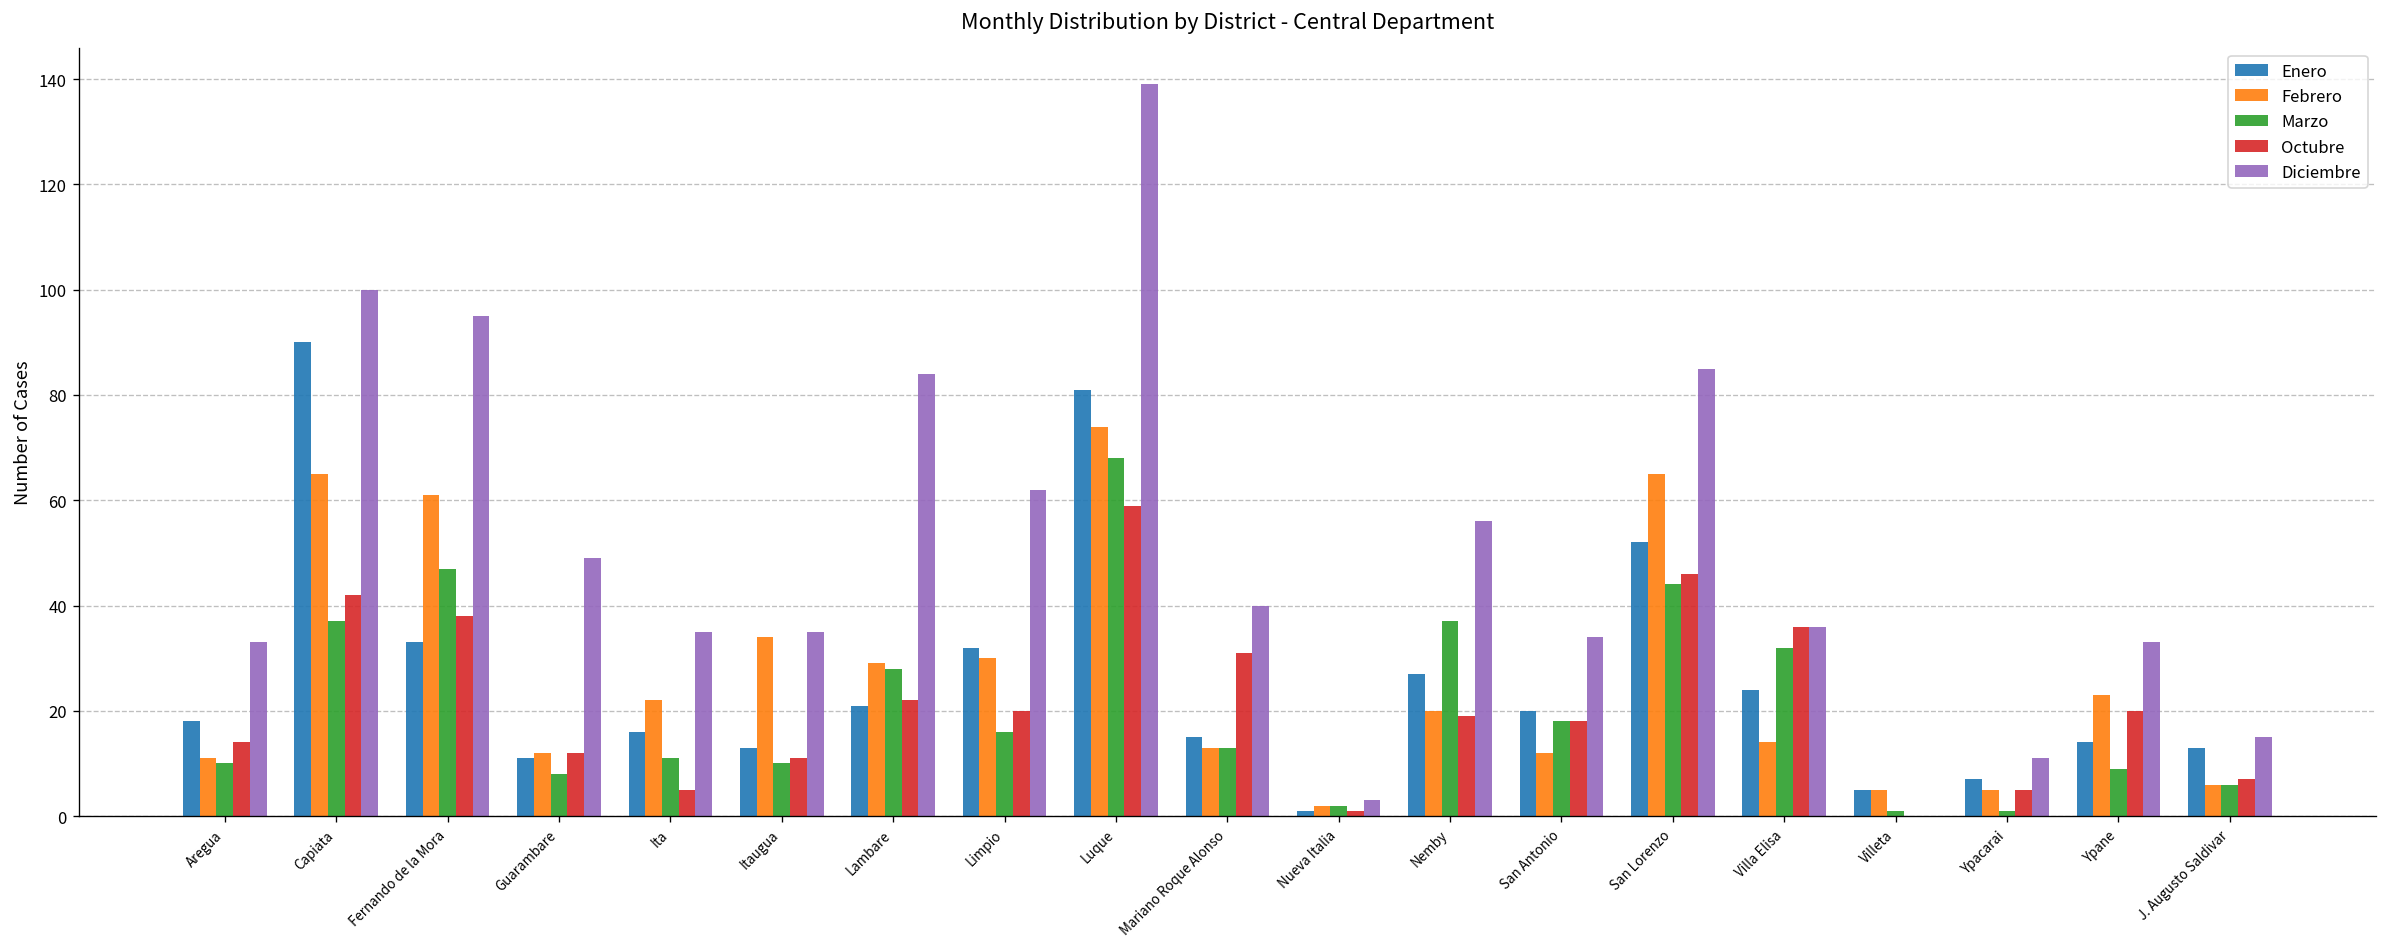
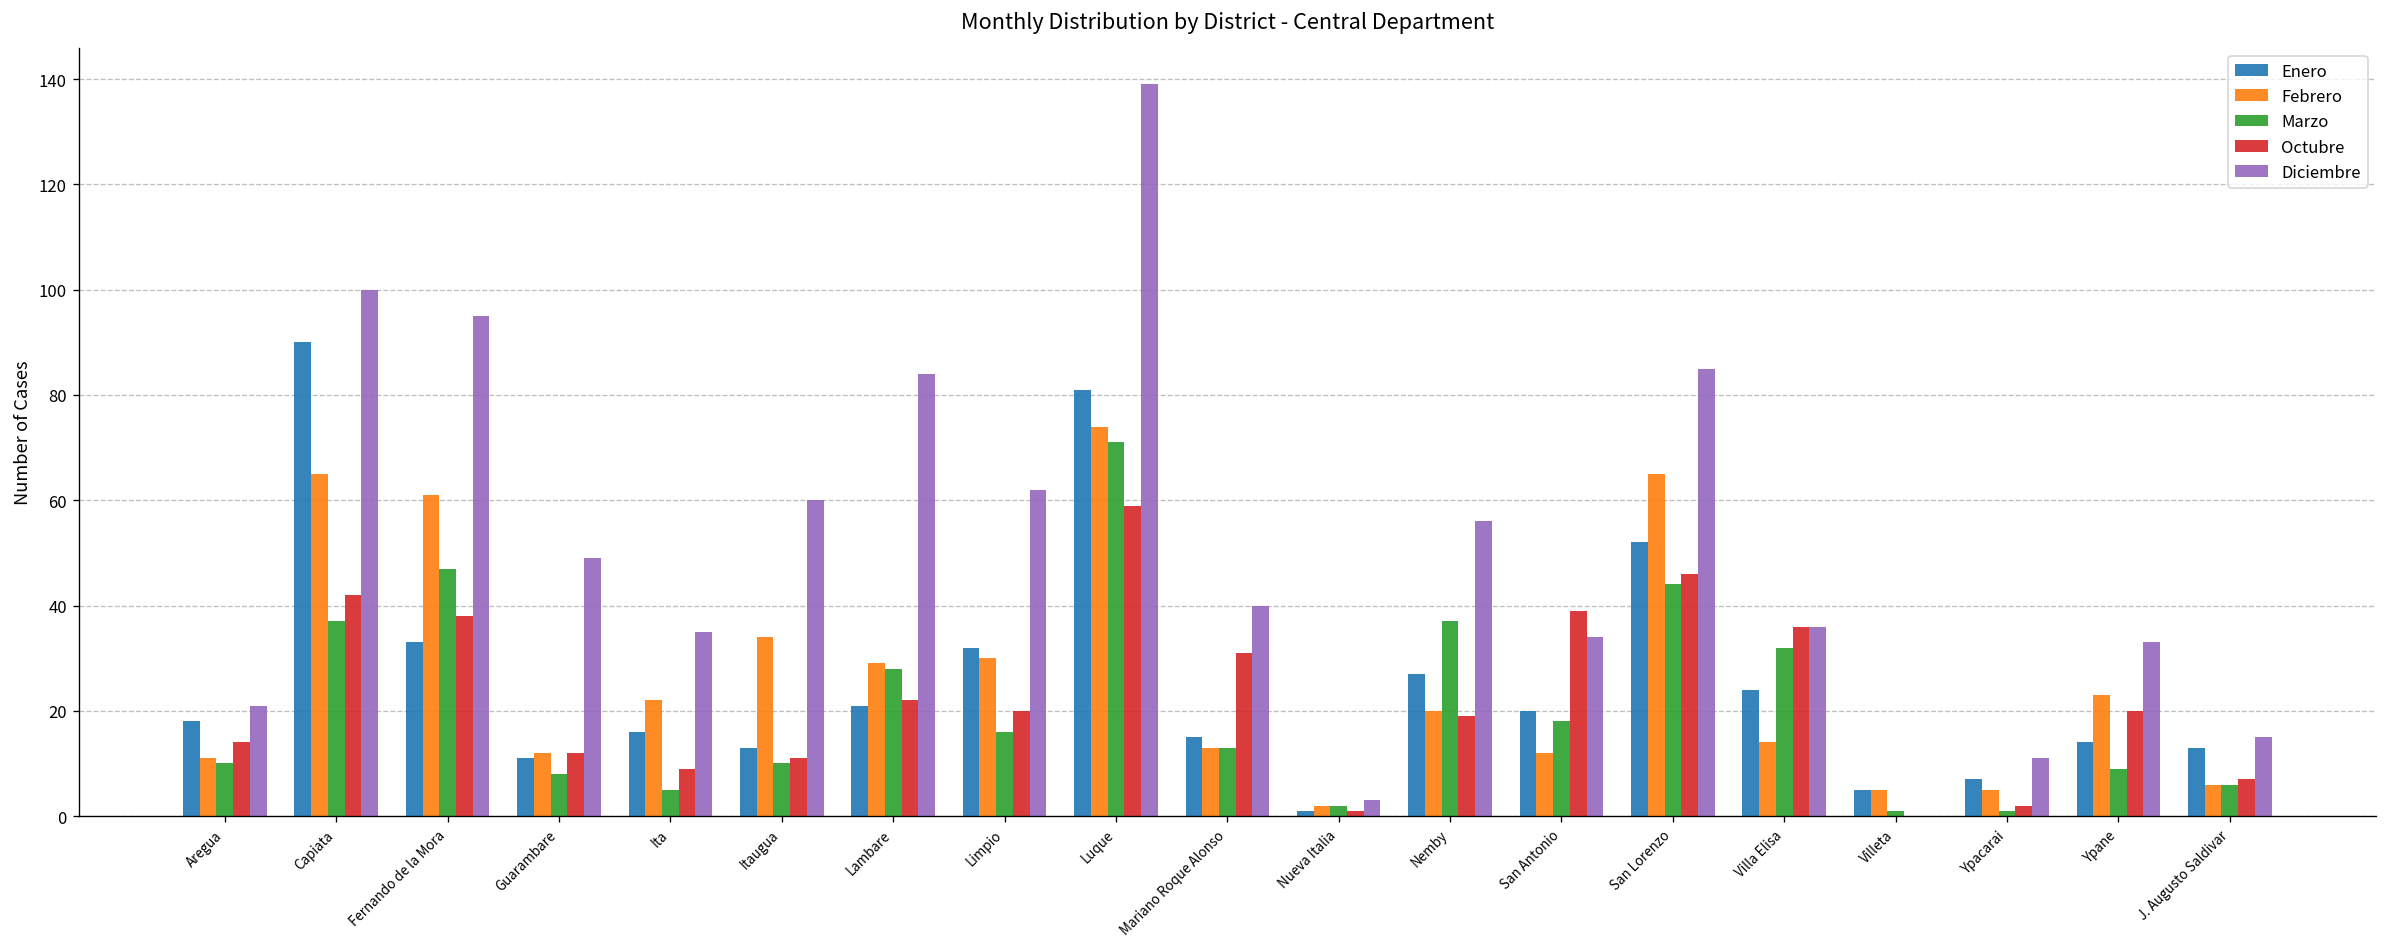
  {
    "Enero": {
      "Aregua": 18,
      "Capiata": 90,
      "Fernando de la Mora": 33,
      "Guarambare": 11,
      "Ita": 16,
      "Itaugua": 13,
      "Lambare": 21,
      "Limpio": 32,
      "Luque": 81,
      "Mariano Roque Alonso": 15,
      "Nueva Italia": 1,
      "Nemby": 27,
      "San Antonio": 20,
      "San Lorenzo": 52,
      "Villa Elisa": 24,
      "Villeta": 5,
      "Ypacarai": 7,
      "Ypane": 14,
      "J. Augusto Saldivar": 13
    },
    "Febrero": {
      "Aregua": 11,
      "Capiata": 65,
      "Fernando de la Mora": 61,
      "Guarambare": 12,
      "Ita": 22,
      "Itaugua": 34,
      "Lambare": 29,
      "Limpio": 30,
      "Luque": 74,
      "Mariano Roque Alonso": 13,
      "Nueva Italia": 2,
      "Nemby": 20,
      "San Antonio": 12,
      "San Lorenzo": 65,
      "Villa Elisa": 14,
      "Villeta": 5,
      "Ypacarai": 5,
      "Ypane": 23,
      "J. Augusto Saldivar": 6
    },
    "Marzo": {
      "Aregua": 10,
      "Capiata": 37,
      "Fernando de la Mora": 47,
      "Guarambare": 8,
-     "Ita": 11,
+     "Ita": 5,
      "Itaugua": 10,
      "Lambare": 28,
      "Limpio": 16,
-     "Luque": 68,
+     "Luque": 71,
      "Mariano Roque Alonso": 13,
      "Nueva Italia": 2,
      "Nemby": 37,
      "San Antonio": 18,
      "San Lorenzo": 44,
      "Villa Elisa": 32,
      "Villeta": 1,
      "Ypacarai": 1,
      "Ypane": 9,
      "J. Augusto Saldivar": 6
    },
    "Octubre": {
      "Aregua": 14,
      "Capiata": 42,
      "Fernando de la Mora": 38,
      "Guarambare": 12,
-     "Ita": 5,
+     "Ita": 9,
      "Itaugua": 11,
      "Lambare": 22,
      "Limpio": 20,
      "Luque": 59,
      "Mariano Roque Alonso": 31,
      "Nueva Italia": 1,
      "Nemby": 19,
-     "San Antonio": 18,
+     "San Antonio": 39,
      "San Lorenzo": 46,
      "Villa Elisa": 36,
      "Villeta": 0,
-     "Ypacarai": 5,
+     "Ypacarai": 2,
      "Ypane": 20,
      "J. Augusto Saldivar": 7
    },
    "Diciembre": {
-     "Aregua": 33,
+     "Aregua": 21,
      "Capiata": 100,
      "Fernando de la Mora": 95,
      "Guarambare": 49,
      "Ita": 35,
-     "Itaugua": 35,
+     "Itaugua": 60,
      "Lambare": 84,
      "Limpio": 62,
      "Luque": 139,
      "Mariano Roque Alonso": 40,
      "Nueva Italia": 3,
      "Nemby": 56,
      "San Antonio": 34,
      "San Lorenzo": 85,
      "Villa Elisa": 36,
      "Villeta": 0,
      "Ypacarai": 11,
      "Ypane": 33,
      "J. Augusto Saldivar": 15
    }
  }
